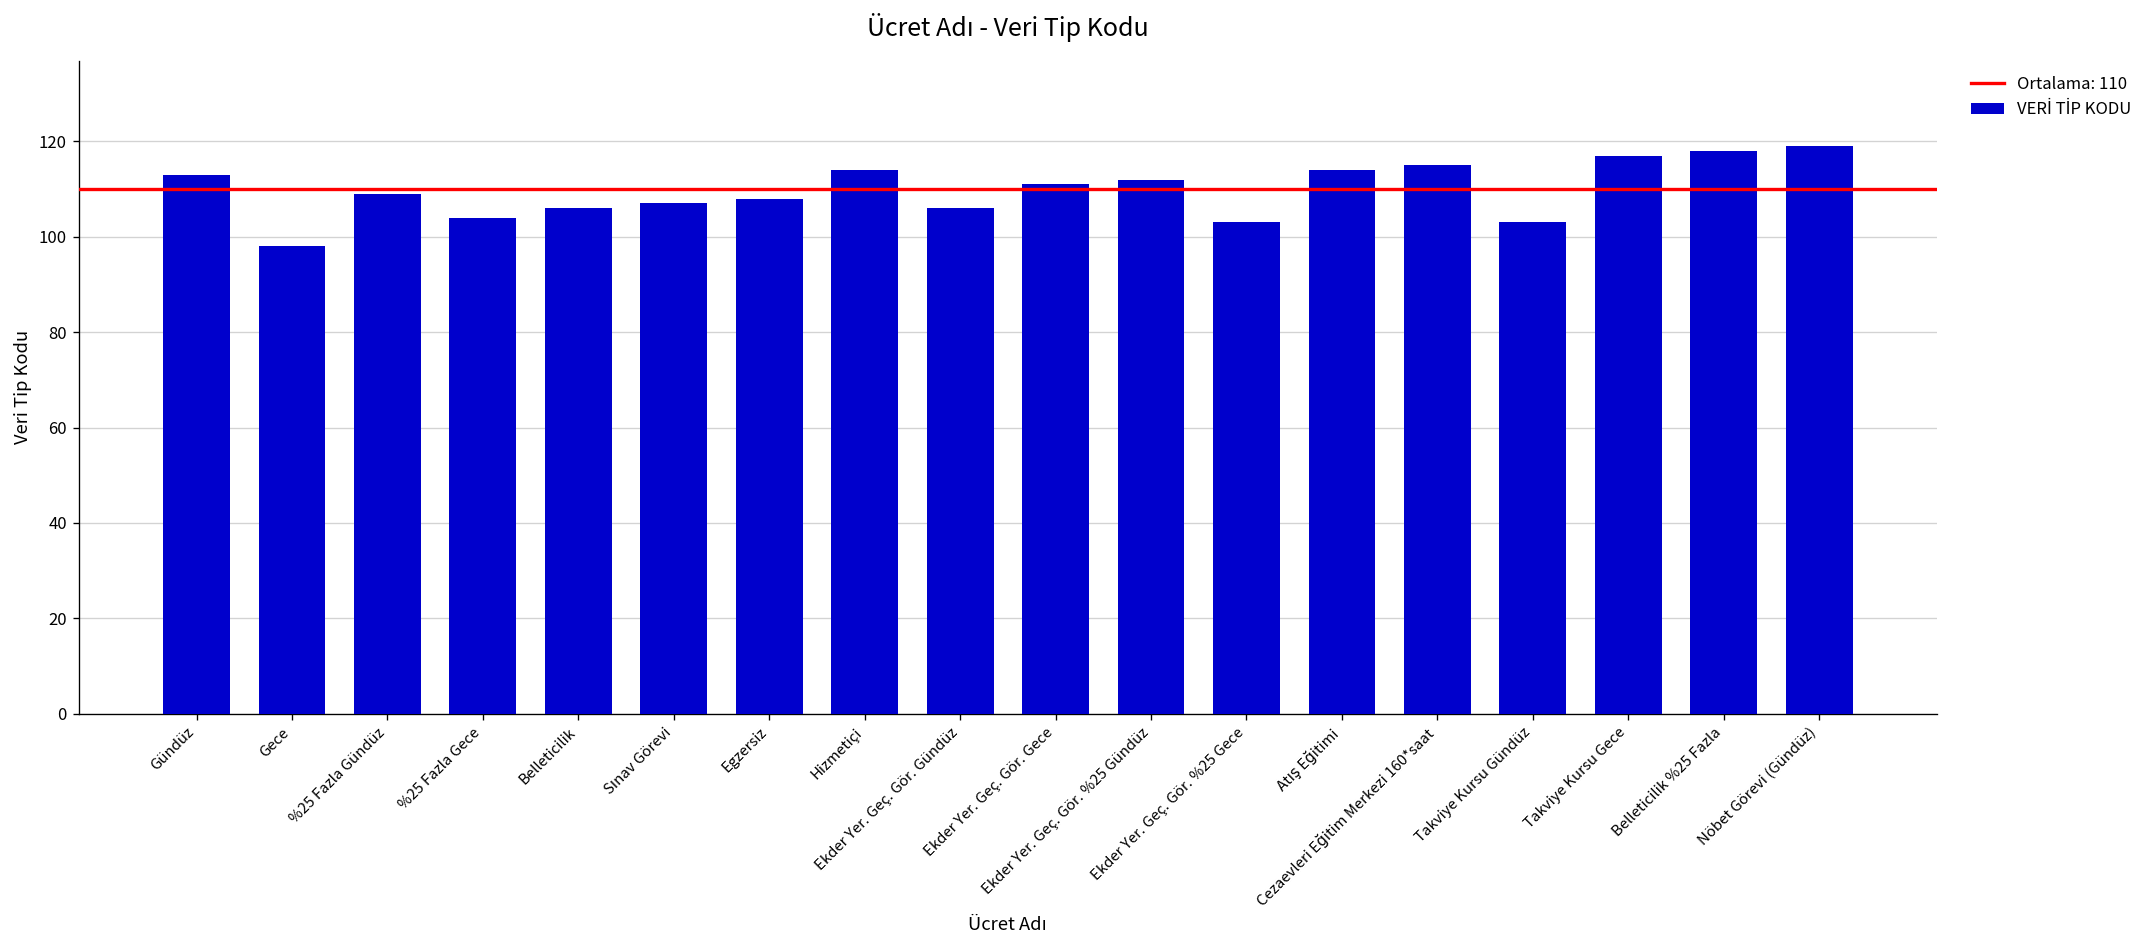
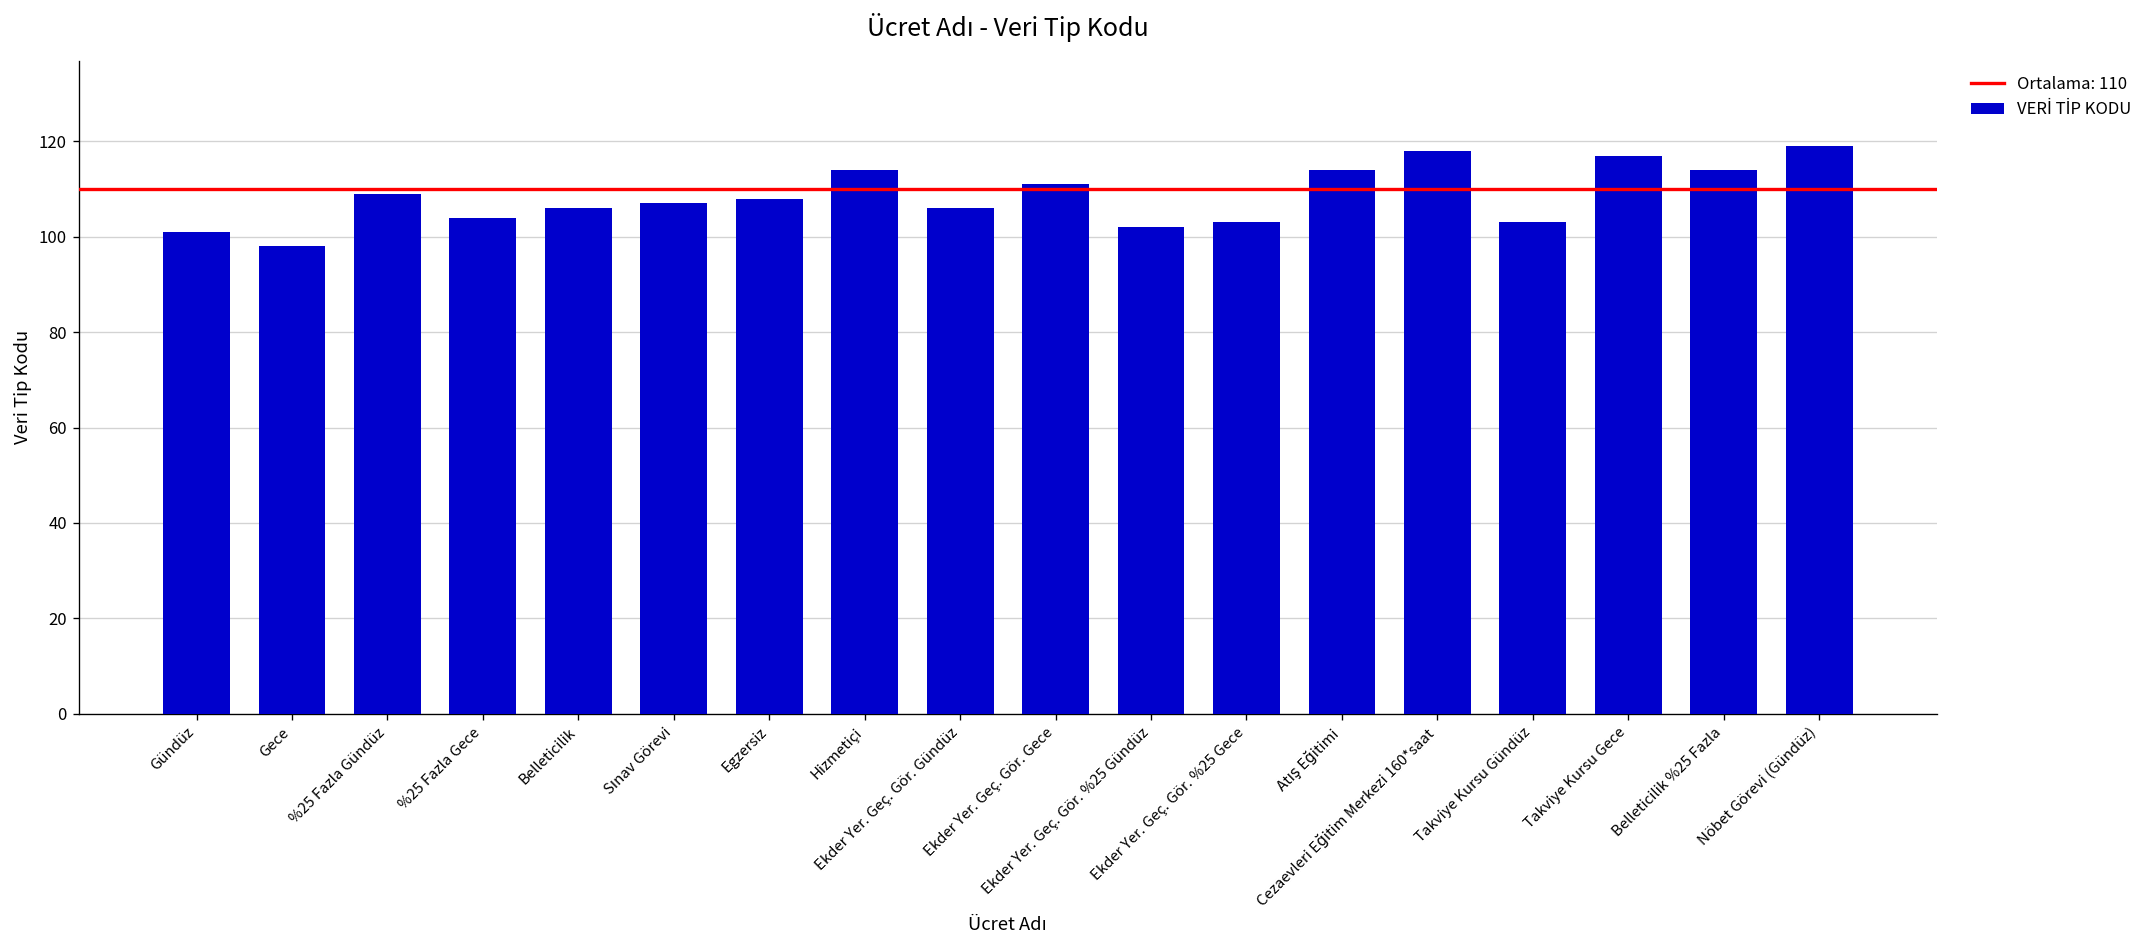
  {
-   "Gündüz": 113,
+   "Gündüz": 101,
    "Gece": 98,
    "%25 Fazla Gündüz": 109,
    "%25 Fazla Gece": 104,
    "Belleticilik": 106,
    "Sınav Görevi": 107,
    "Egzersiz": 108,
    "Hizmetiçi": 114,
    "Ekder Yer. Geç. Gör. Gündüz": 106,
    "Ekder Yer. Geç. Gör. Gece": 111,
-   "Ekder Yer. Geç. Gör. %25 Gündüz": 112,
+   "Ekder Yer. Geç. Gör. %25 Gündüz": 102,
    "Ekder Yer. Geç. Gör. %25 Gece": 103,
    "Atış Eğitimi": 114,
-   "Cezaevleri Eğitim Merkezi 160*saat": 115,
+   "Cezaevleri Eğitim Merkezi 160*saat": 118,
    "Takviye Kursu Gündüz": 103,
    "Takviye Kursu Gece": 117,
-   "Belleticilik %25 Fazla": 118,
+   "Belleticilik %25 Fazla": 114,
    "Nöbet Görevi (Gündüz)": 119
  }
